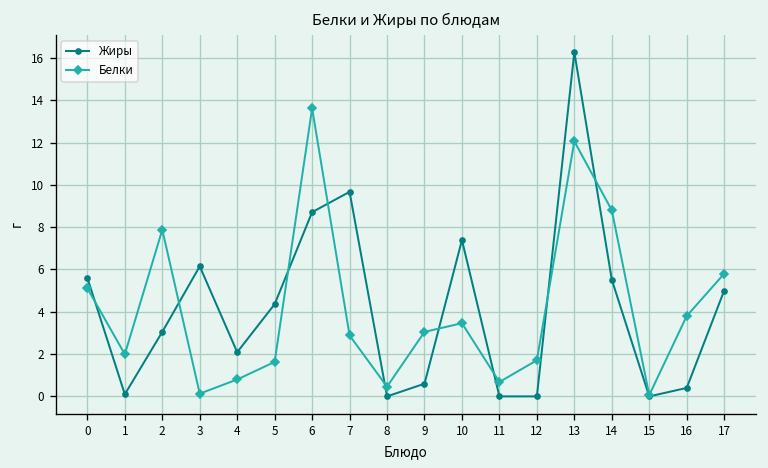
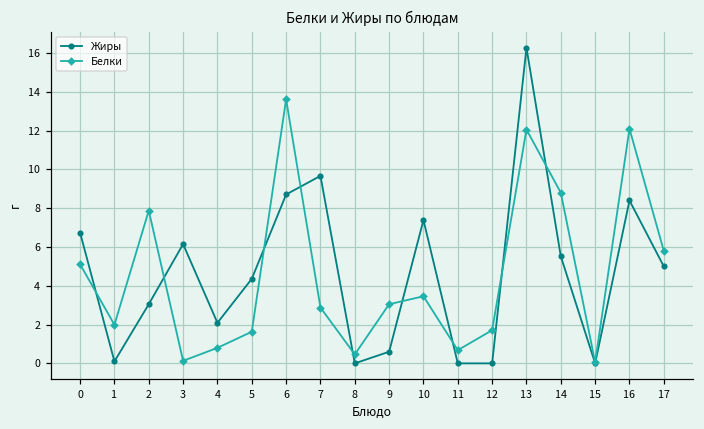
  {
    "Жиры": {
-     "0": 5.6,
+     "0": 6.7,
      "1": 0.1,
      "2": 3.1,
      "3": 6.2,
      "4": 2.1,
      "5": 4.4,
      "6": 8.7,
      "7": 9.7,
      "8": 0.0,
      "9": 0.6,
      "10": 7.4,
      "11": 0.0,
      "12": 0.0,
      "13": 16.3,
      "14": 5.5,
-     "16": 0.4,
+     "16": 8.4,
      "17": 5.0
    },
    "Белки": {
      "0": 5.1,
      "1": 2.0,
      "2": 7.9,
      "3": 0.1,
      "4": 0.8,
      "5": 1.6,
      "6": 13.6,
      "7": 2.9,
      "8": 0.5,
      "9": 3.1,
      "10": 3.5,
      "11": 0.7,
      "12": 1.7,
      "13": 12.1,
      "14": 8.8,
-     "16": 3.8,
+     "16": 12.1,
      "17": 5.8
    }
  }
